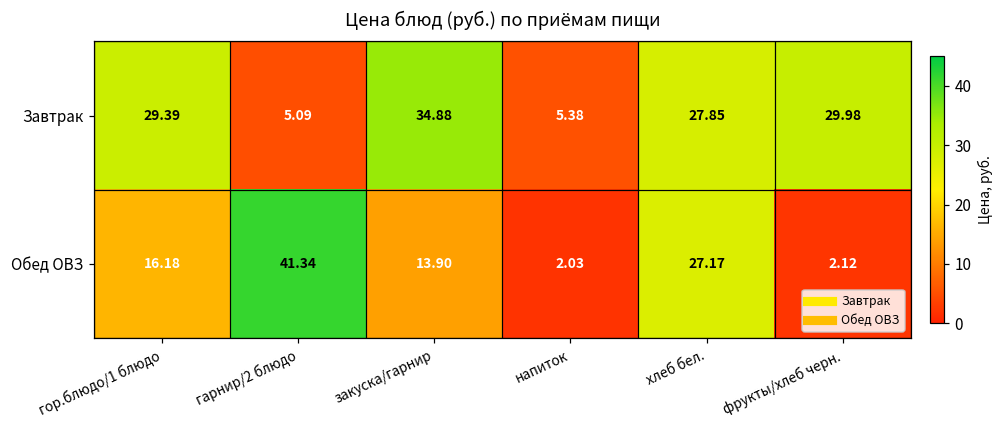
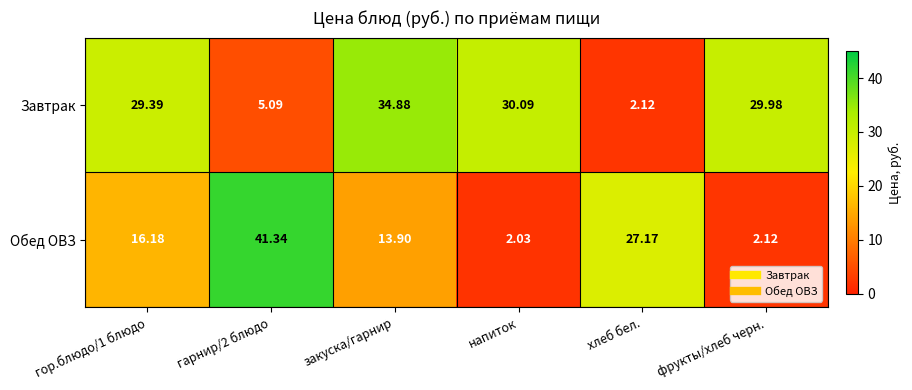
  {
    "Завтрак": {
      "гор.блюдо/1 блюдо": 29.39,
      "гарнир/2 блюдо": 5.09,
      "закуска/гарнир": 34.88,
-     "напиток": 5.38,
-     "хлеб бел.": 27.85,
+     "напиток": 30.09,
+     "хлеб бел.": 2.12,
      "фрукты/хлеб черн.": 29.98
    },
    "Обед ОВЗ": {
      "гор.блюдо/1 блюдо": 16.18,
      "гарнир/2 блюдо": 41.34,
      "закуска/гарнир": 13.90,
      "напиток": 2.03,
      "хлеб бел.": 27.17,
      "фрукты/хлеб черн.": 2.12
    }
  }
